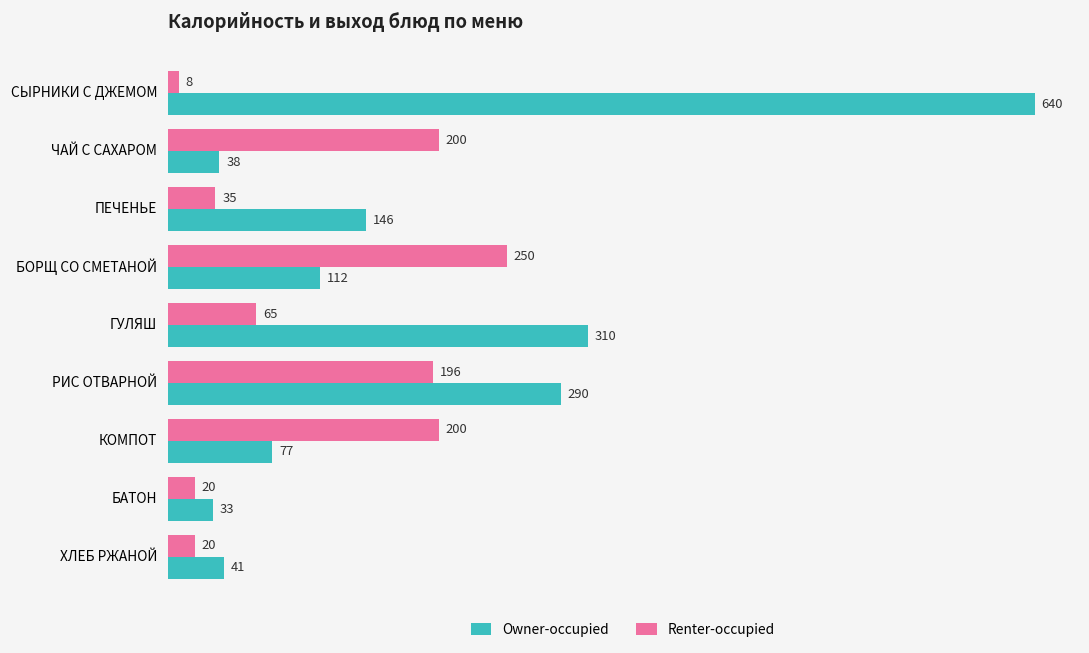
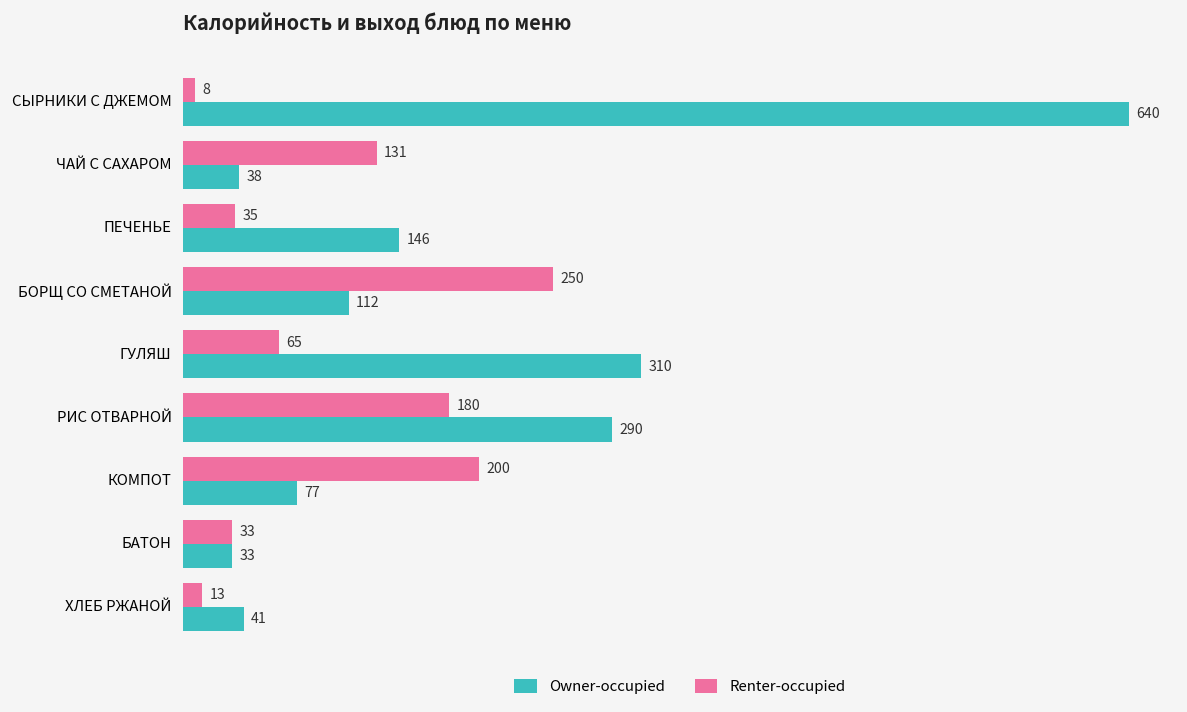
  {
    "Owner-occupied": {
      "СЫРНИКИ С ДЖЕМОМ": 640,
      "ЧАЙ С САХАРОМ": 38,
      "ПЕЧЕНЬЕ": 146,
      "БОРЩ СО СМЕТАНОЙ": 112,
      "ГУЛЯШ": 310,
      "РИС ОТВАРНОЙ": 290,
      "КОМПОТ": 77,
      "БАТОН": 33,
      "ХЛЕБ РЖАНОЙ": 41
    },
    "Renter-occupied": {
      "СЫРНИКИ С ДЖЕМОМ": 8,
-     "ЧАЙ С САХАРОМ": 200,
+     "ЧАЙ С САХАРОМ": 131,
      "ПЕЧЕНЬЕ": 35,
      "БОРЩ СО СМЕТАНОЙ": 250,
      "ГУЛЯШ": 65,
-     "РИС ОТВАРНОЙ": 196,
+     "РИС ОТВАРНОЙ": 180,
      "КОМПОТ": 200,
-     "БАТОН": 20,
-     "ХЛЕБ РЖАНОЙ": 20
+     "БАТОН": 33,
+     "ХЛЕБ РЖАНОЙ": 13
    }
  }
